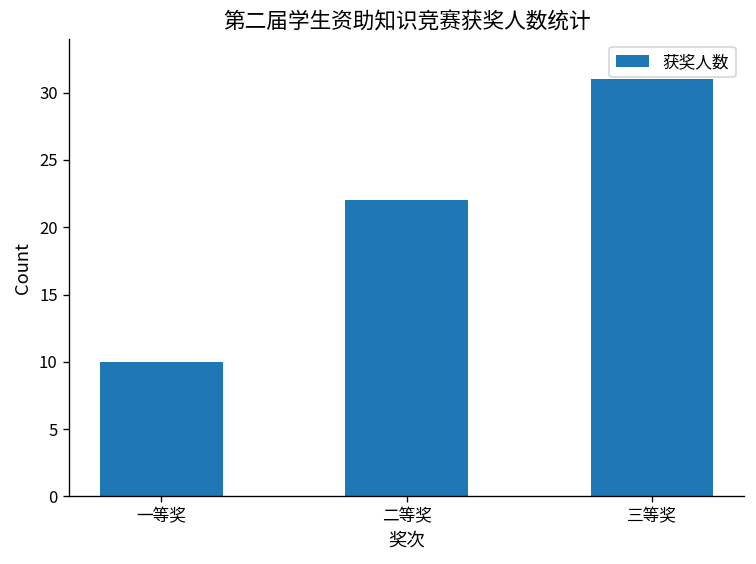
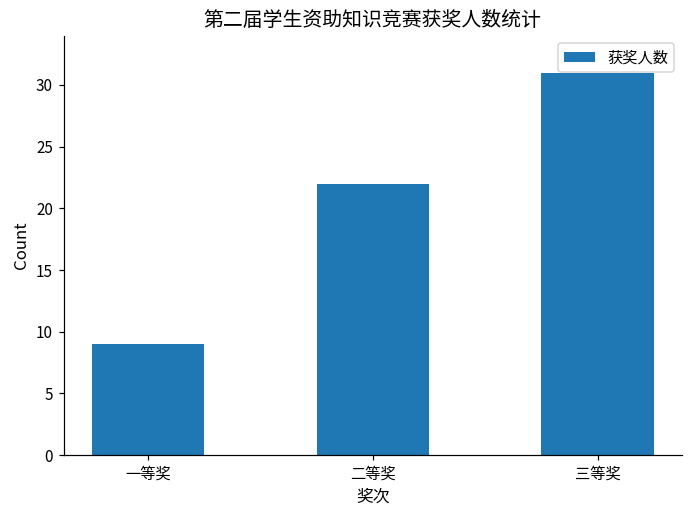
  {
-   "一等奖": 10,
+   "一等奖": 9,
    "二等奖": 22,
    "三等奖": 31
  }
